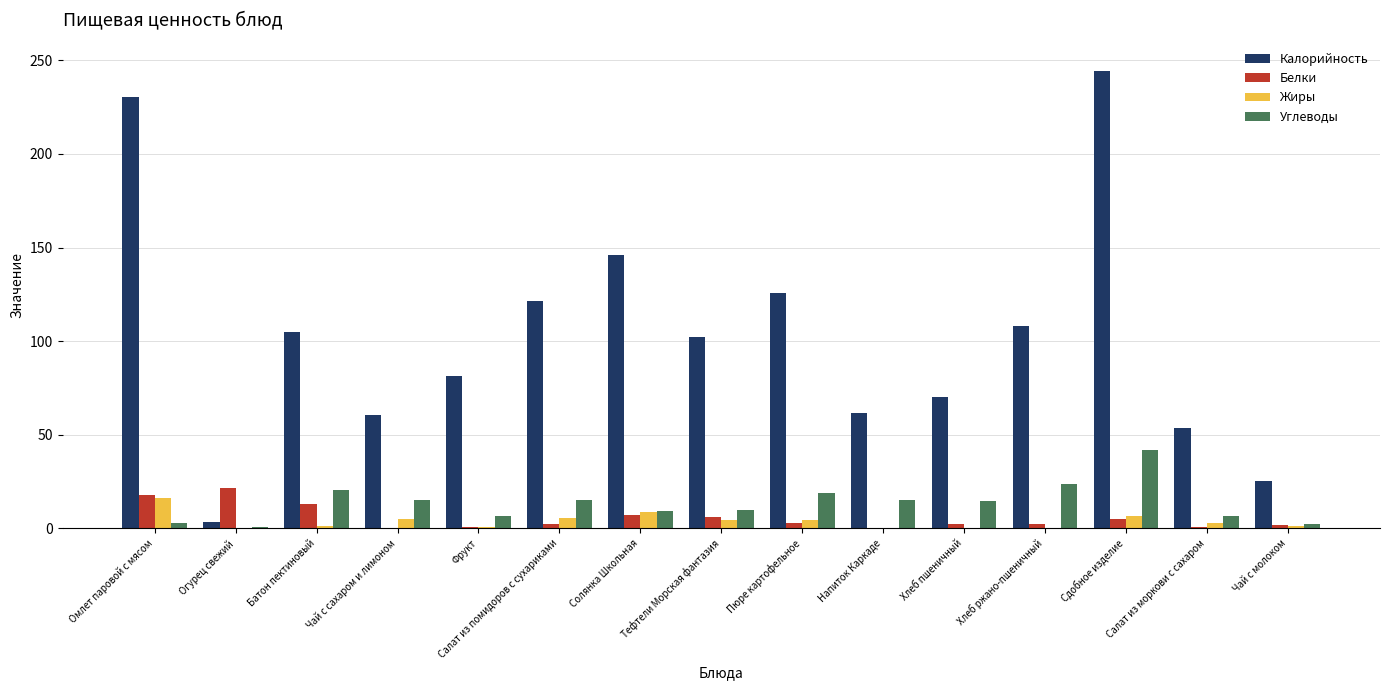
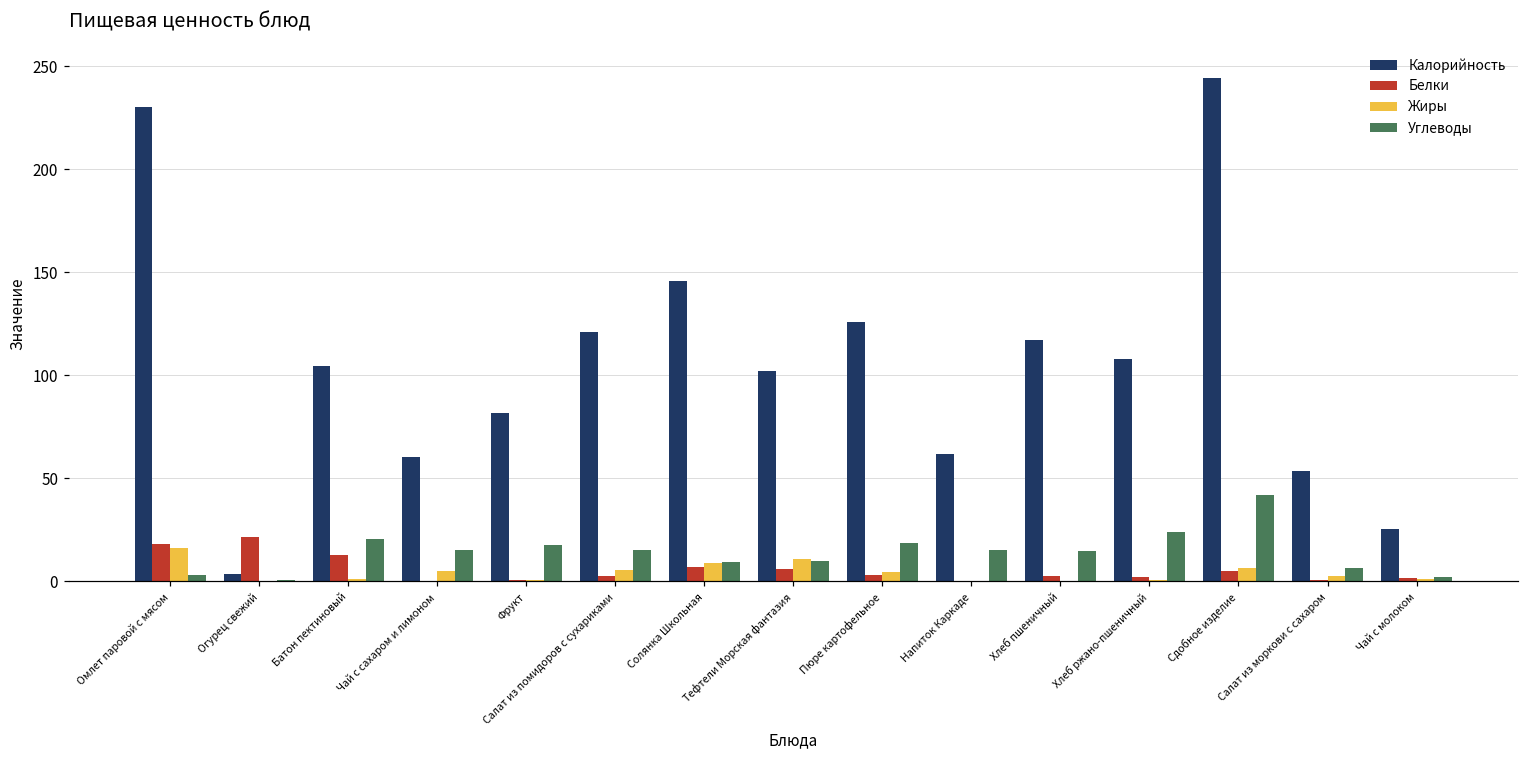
  {
    "Калорийность": {
      "Омлет паровой с мясом": 230,
      "Огурец свежий": 3,
      "Батон пектиновый": 105,
      "Чай с сахаром и лимоном": 61,
      "Фрукт": 82,
      "Салат из помидоров с сухариками": 121,
      "Солянка Школьная": 146,
      "Тефтели Морская фантазия": 102,
      "Пюре картофельное": 126,
      "Напиток Каркаде": 62,
-     "Хлеб пшеничный": 70,
+     "Хлеб пшеничный": 117,
      "Хлеб ржано-пшеничный": 108,
      "Сдобное изделие": 244,
      "Салат из моркови с сахаром": 54,
      "Чай с молоком": 26
    },
    "Белки": {
      "Омлет паровой с мясом": 18,
      "Огурец свежий": 21,
      "Батон пектиновый": 13,
      "Салат из помидоров с сухариками": 3,
      "Солянка Школьная": 7,
      "Тефтели Морская фантазия": 6,
      "Пюре картофельное": 3,
      "Хлеб пшеничный": 2,
      "Хлеб ржано-пшеничный": 2,
      "Сдобное изделие": 5,
      "Чай с молоком": 2
    },
    "Жиры": {
      "Омлет паровой с мясом": 16,
      "Чай с сахаром и лимоном": 5,
      "Салат из помидоров с сухариками": 6,
      "Солянка Школьная": 9,
-     "Тефтели Морская фантазия": 4,
+     "Тефтели Морская фантазия": 11,
      "Пюре картофельное": 4,
      "Напиток Каркаде": 0,
      "Сдобное изделие": 6,
      "Салат из моркови с сахаром": 3
    },
    "Углеводы": {
      "Омлет паровой с мясом": 3,
      "Батон пектиновый": 21,
      "Чай с сахаром и лимоном": 15,
-     "Фрукт": 7,
+     "Фрукт": 18,
      "Салат из помидоров с сухариками": 15,
      "Солянка Школьная": 9,
      "Тефтели Морская фантазия": 10,
      "Пюре картофельное": 19,
      "Напиток Каркаде": 15,
      "Хлеб пшеничный": 15,
      "Хлеб ржано-пшеничный": 24,
      "Сдобное изделие": 42,
      "Салат из моркови с сахаром": 7,
      "Чай с молоком": 2
    }
  }
